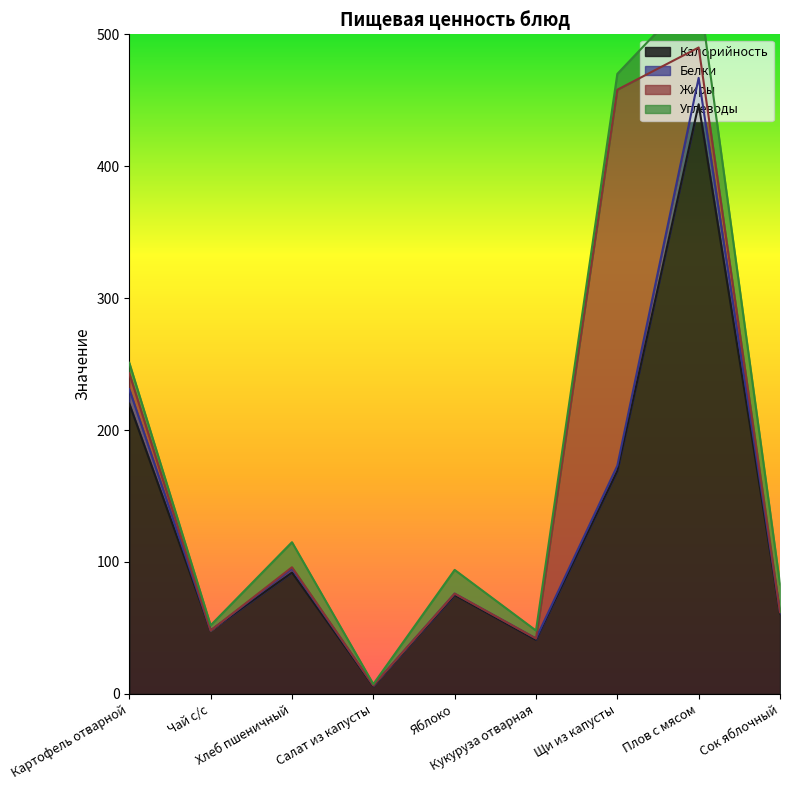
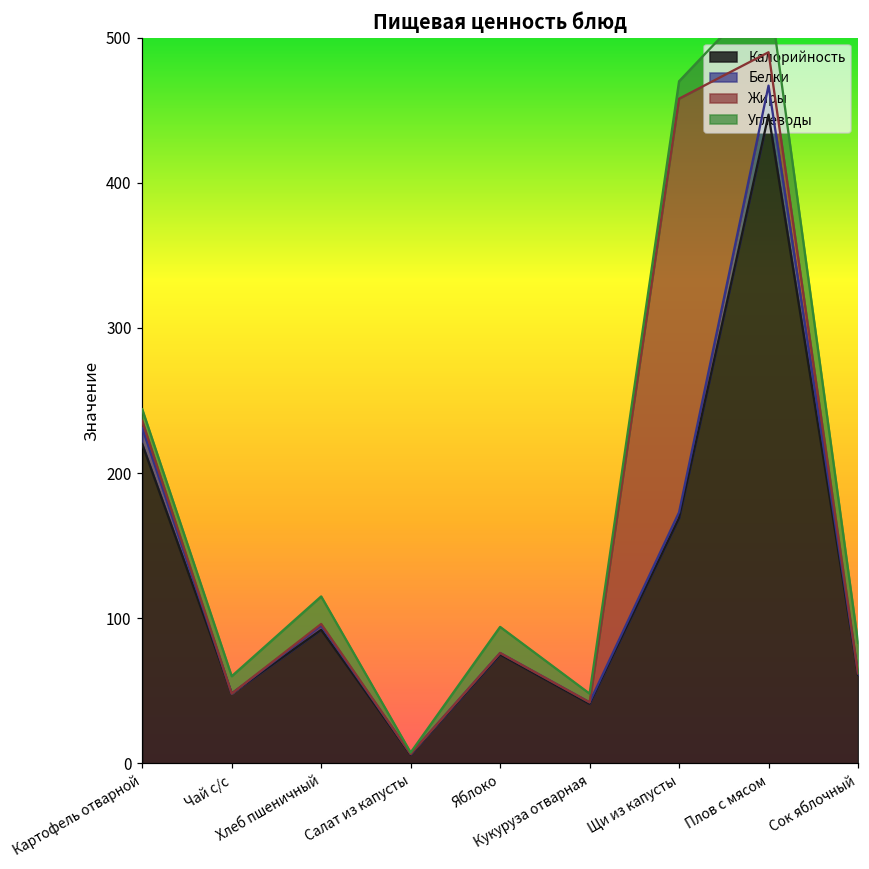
  {
    "Калорийность": {
      "Картофель отварной": 220,
      "Хлеб пшеничный": 92,
      "Щи из капусты": 169
    },
    "Белки": {
      "Картофель отварной": 11,
      "Щи из капусты": 4
    },
    "Жиры": {
-     "Картофель отварной": 12,
+     "Картофель отварной": 5,
      "Щи из капусты": 285
    },
    "Углеводы": {
      "Картофель отварной": 8,
-     "Чай с/с": 4,
+     "Чай с/с": 12,
      "Хлеб пшеничный": 19,
      "Яблоко": 18,
      "Кукуруза отварная": 6,
      "Щи из капусты": 12,
      "Сок яблочный": 21
    }
  }
